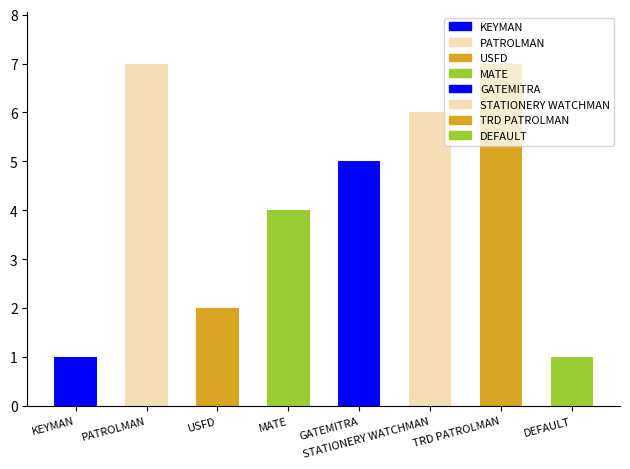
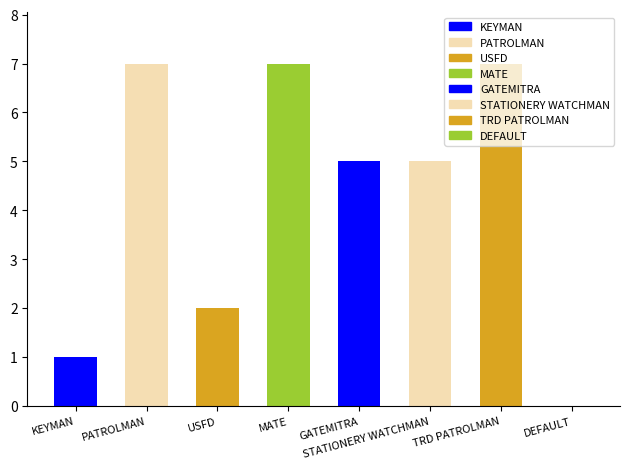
  {
    "KEYMAN": 1,
    "PATROLMAN": 7,
    "USFD": 2,
-   "MATE": 4,
+   "MATE": 7,
    "GATEMITRA": 5,
-   "STATIONERY WATCHMAN": 6,
-   "DEFAULT": 1
+   "STATIONERY WATCHMAN": 5,
+   "DEFAULT": 0
  }
